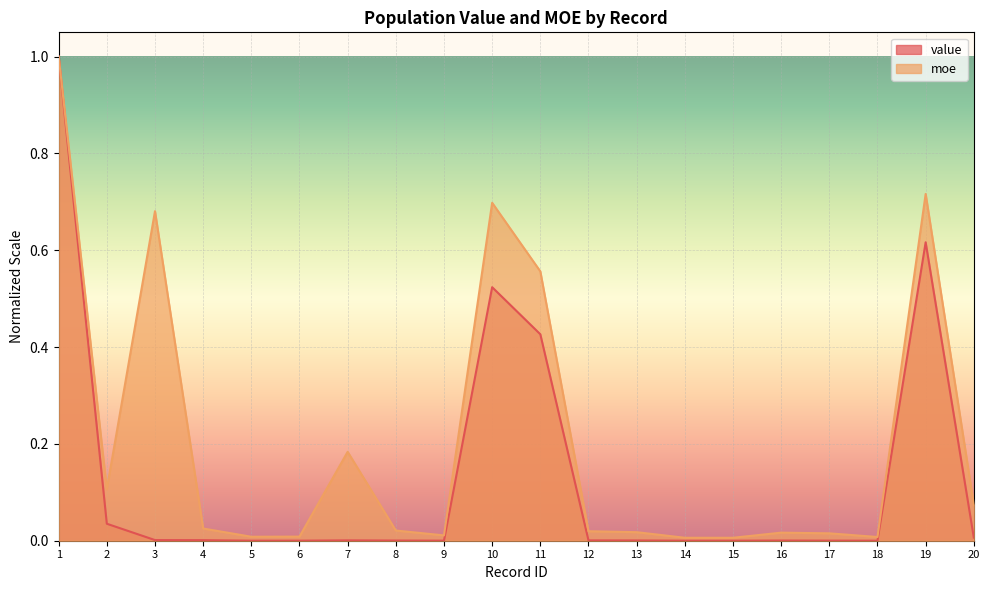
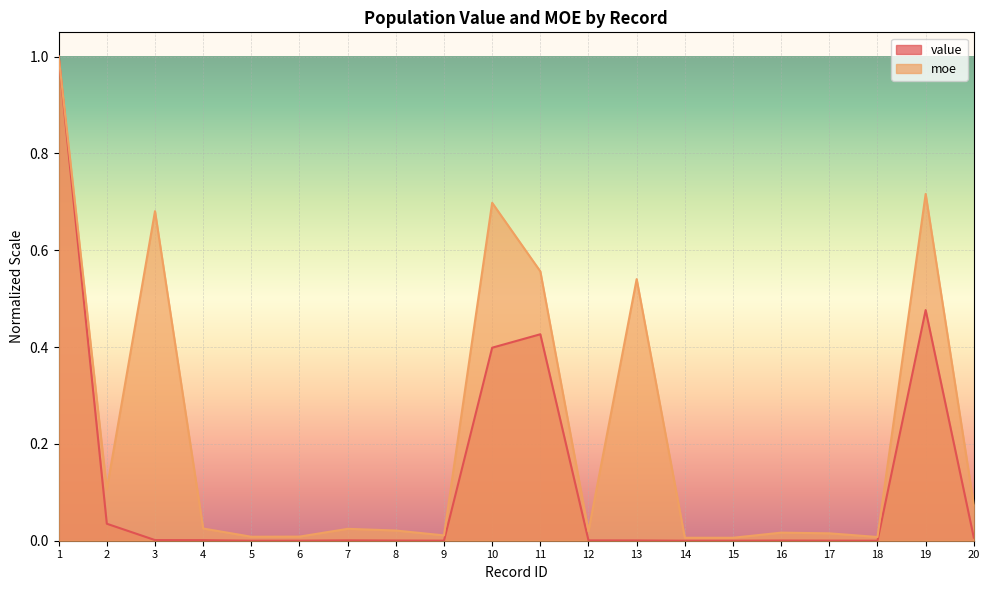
  {
    "value": {
      "2": 0.04,
      "3": 0.00,
      "4": 0.00,
      "5": 0.00,
      "6": 0.00,
      "7": 0.00,
      "8": 0.00,
      "9": 0.00,
-     "10": 0.52,
+     "10": 0.40,
      "11": 0.43,
      "12": 0.00,
      "13": 0.00,
      "14": 0.00,
      "15": 0.00,
      "16": 0.00,
      "17": 0.00,
      "18": 0.00,
-     "19": 0.62,
+     "19": 0.48,
      "20": 0.01
    },
    "moe": {
      "2": 0.11,
      "3": 0.68,
      "4": 0.03,
      "5": 0.01,
      "6": 0.01,
-     "7": 0.18,
+     "7": 0.02,
      "8": 0.02,
      "9": 0.01,
      "10": 0.70,
      "11": 0.56,
      "12": 0.02,
-     "13": 0.02,
+     "13": 0.54,
      "14": 0.01,
      "15": 0.01,
      "16": 0.02,
      "17": 0.02,
      "18": 0.01,
      "19": 0.72,
      "20": 0.07
    }
  }
